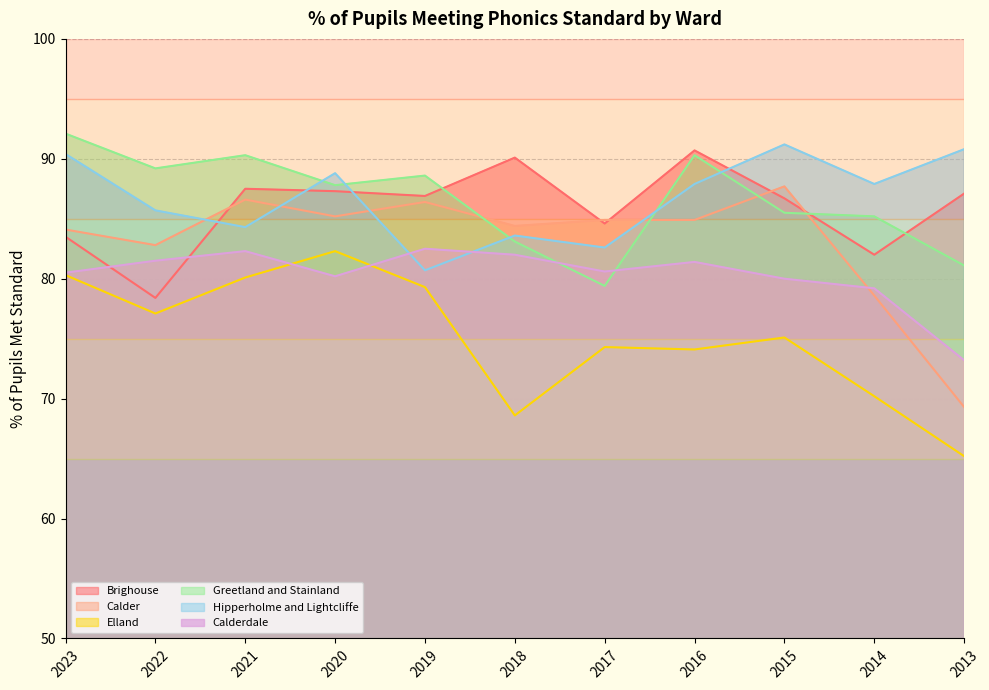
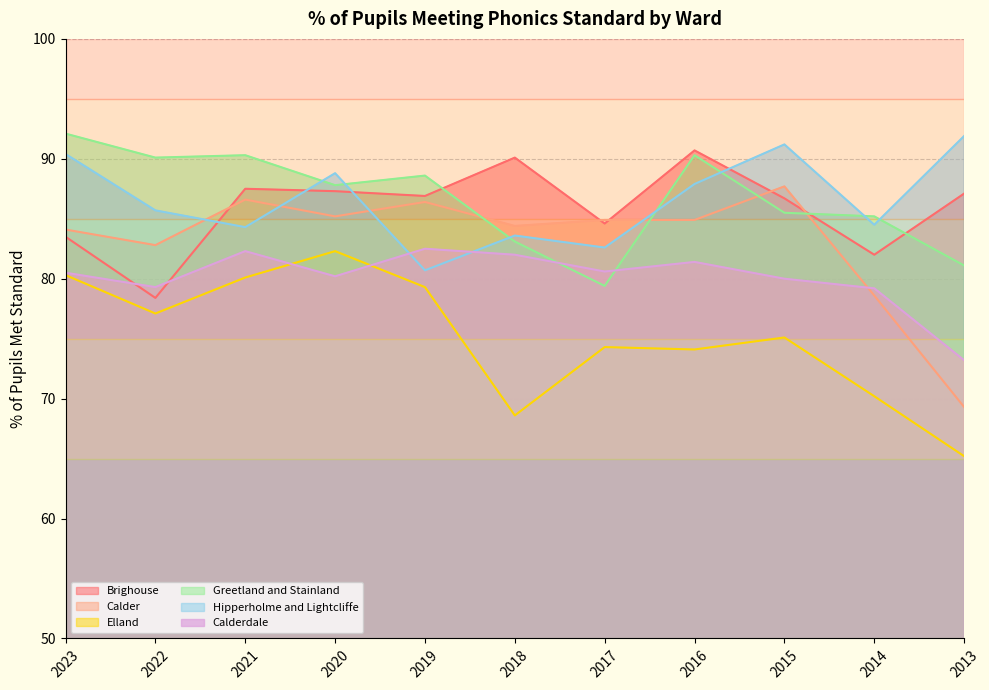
  {
    "Elland": {
      "2022": 77.1,
      "2021": 80.1,
      "2020": 82.3,
      "2019": 79.3,
      "2018": 68.6,
      "2017": 74.3,
      "2016": 74.1,
      "2015": 75.1,
      "2014": 70.2,
      "2013": 65.2
    },
    "Greetland and Stainland": {
      "2023": 92.1,
-     "2022": 89.2,
+     "2022": 90.1,
      "2021": 90.3,
      "2020": 87.8,
      "2019": 88.6,
      "2018": 83.1,
      "2017": 79.4,
      "2016": 90.3,
      "2015": 85.5,
      "2014": 85.2,
      "2013": 81.1
    },
    "Hipperholme and Lightcliffe": {
      "2023": 90.4,
      "2022": 85.7,
      "2021": 84.3,
      "2020": 88.8,
      "2019": 80.7,
      "2018": 83.6,
      "2017": 82.6,
      "2016": 87.9,
      "2015": 91.2,
-     "2014": 87.9,
-     "2013": 90.8
+     "2014": 84.5,
+     "2013": 91.9
    },
    "Calderdale": {
-     "2022": 81.5,
+     "2022": 79.3,
      "2021": 82.3,
      "2020": 80.2,
      "2019": 82.5,
      "2018": 82.0,
      "2017": 80.6,
      "2016": 81.4,
      "2015": 80.0,
      "2014": 79.2,
      "2013": 73.2
    }
  }
